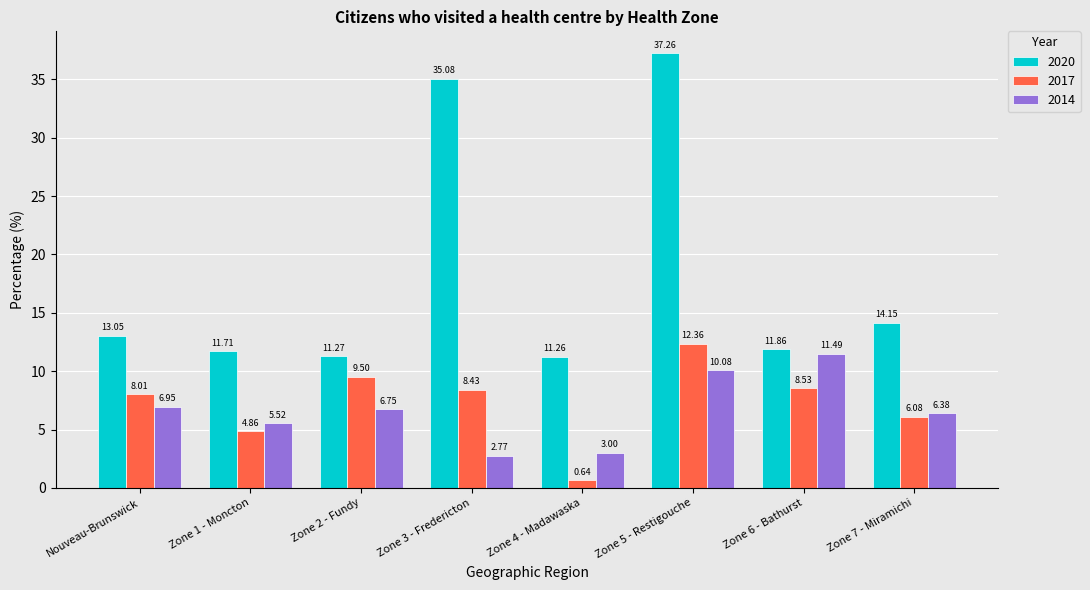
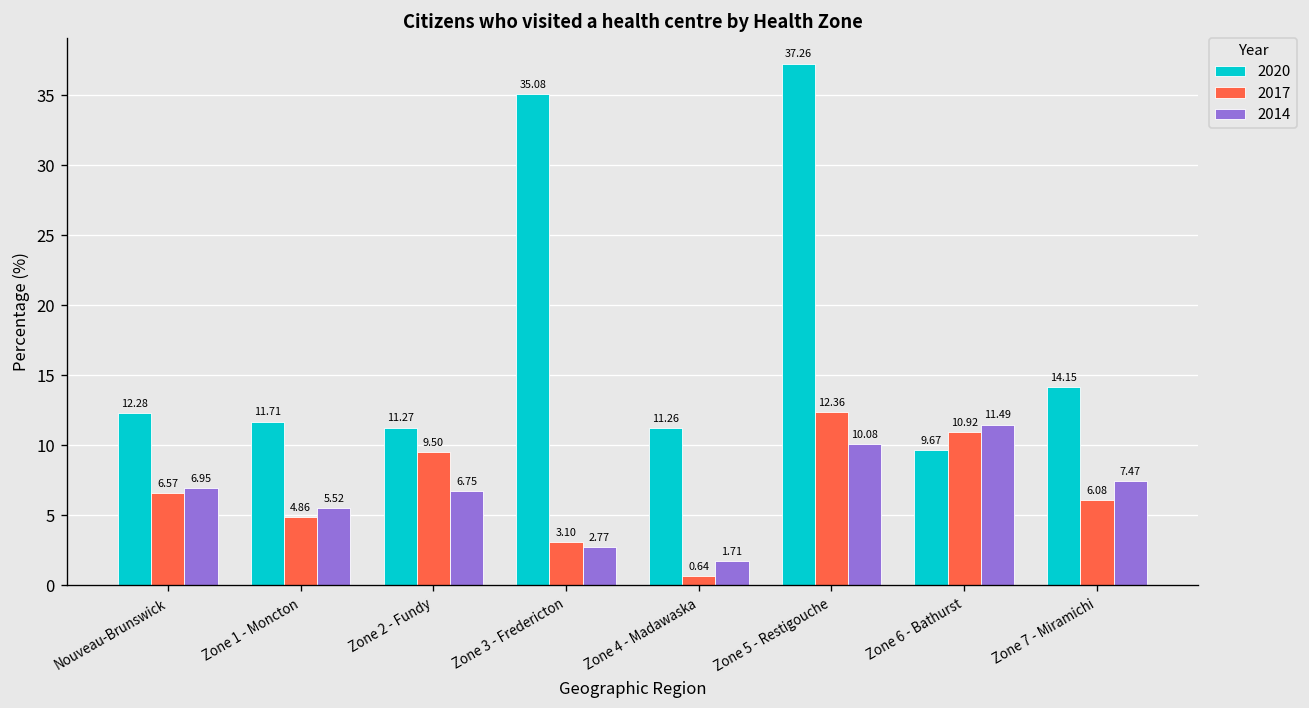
  {
    "2020": {
-     "Nouveau-Brunswick": 13.05,
+     "Nouveau-Brunswick": 12.28,
      "Zone 1 - Moncton": 11.71,
      "Zone 2 - Fundy": 11.27,
      "Zone 3 - Fredericton": 35.08,
      "Zone 4 - Madawaska": 11.26,
      "Zone 5 - Restigouche": 37.26,
-     "Zone 6 - Bathurst": 11.86,
+     "Zone 6 - Bathurst": 9.67,
      "Zone 7 - Miramichi": 14.15
    },
    "2017": {
-     "Nouveau-Brunswick": 8.01,
+     "Nouveau-Brunswick": 6.57,
      "Zone 1 - Moncton": 4.86,
      "Zone 2 - Fundy": 9.50,
-     "Zone 3 - Fredericton": 8.43,
+     "Zone 3 - Fredericton": 3.10,
      "Zone 4 - Madawaska": 0.64,
      "Zone 5 - Restigouche": 12.36,
-     "Zone 6 - Bathurst": 8.53,
+     "Zone 6 - Bathurst": 10.92,
      "Zone 7 - Miramichi": 6.08
    },
    "2014": {
      "Nouveau-Brunswick": 6.95,
      "Zone 1 - Moncton": 5.52,
      "Zone 2 - Fundy": 6.75,
      "Zone 3 - Fredericton": 2.77,
-     "Zone 4 - Madawaska": 3.00,
+     "Zone 4 - Madawaska": 1.71,
      "Zone 5 - Restigouche": 10.08,
      "Zone 6 - Bathurst": 11.49,
-     "Zone 7 - Miramichi": 6.38
+     "Zone 7 - Miramichi": 7.47
    }
  }
